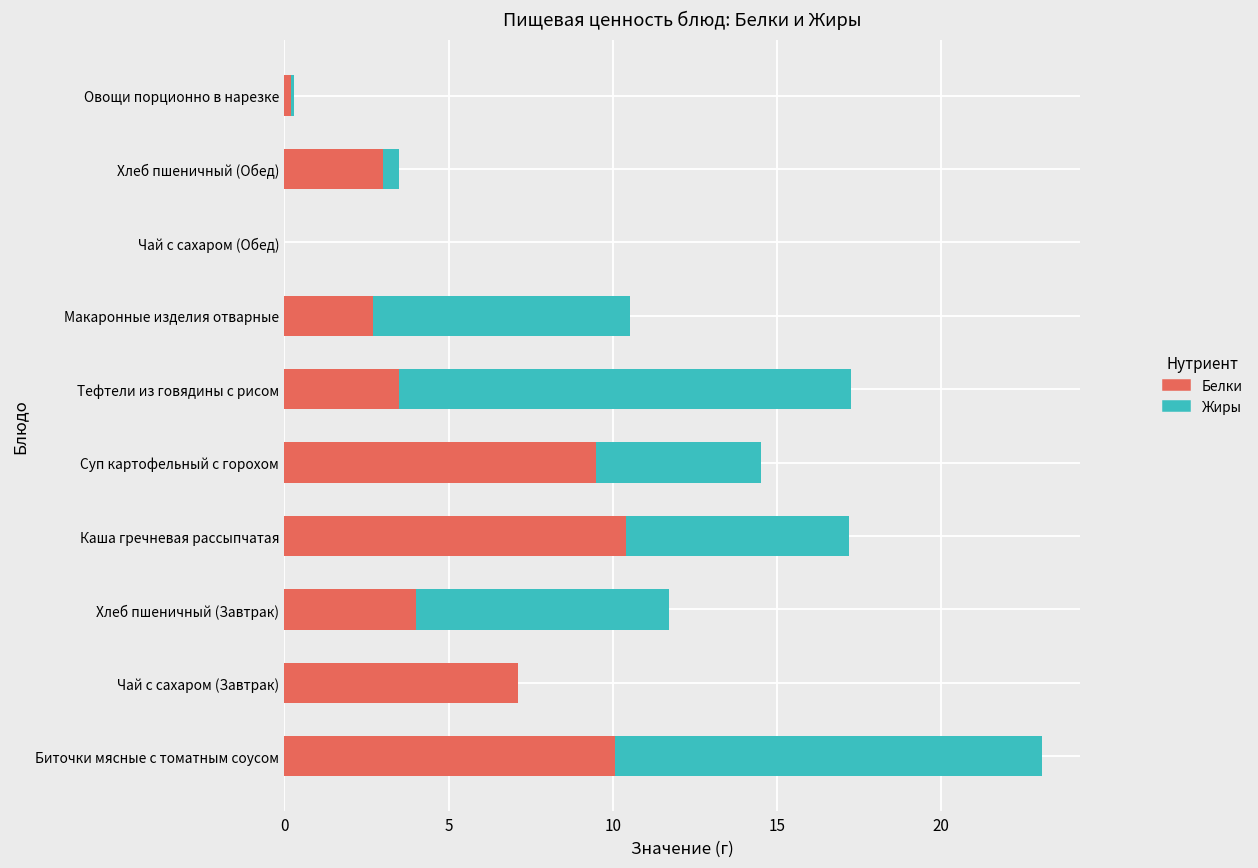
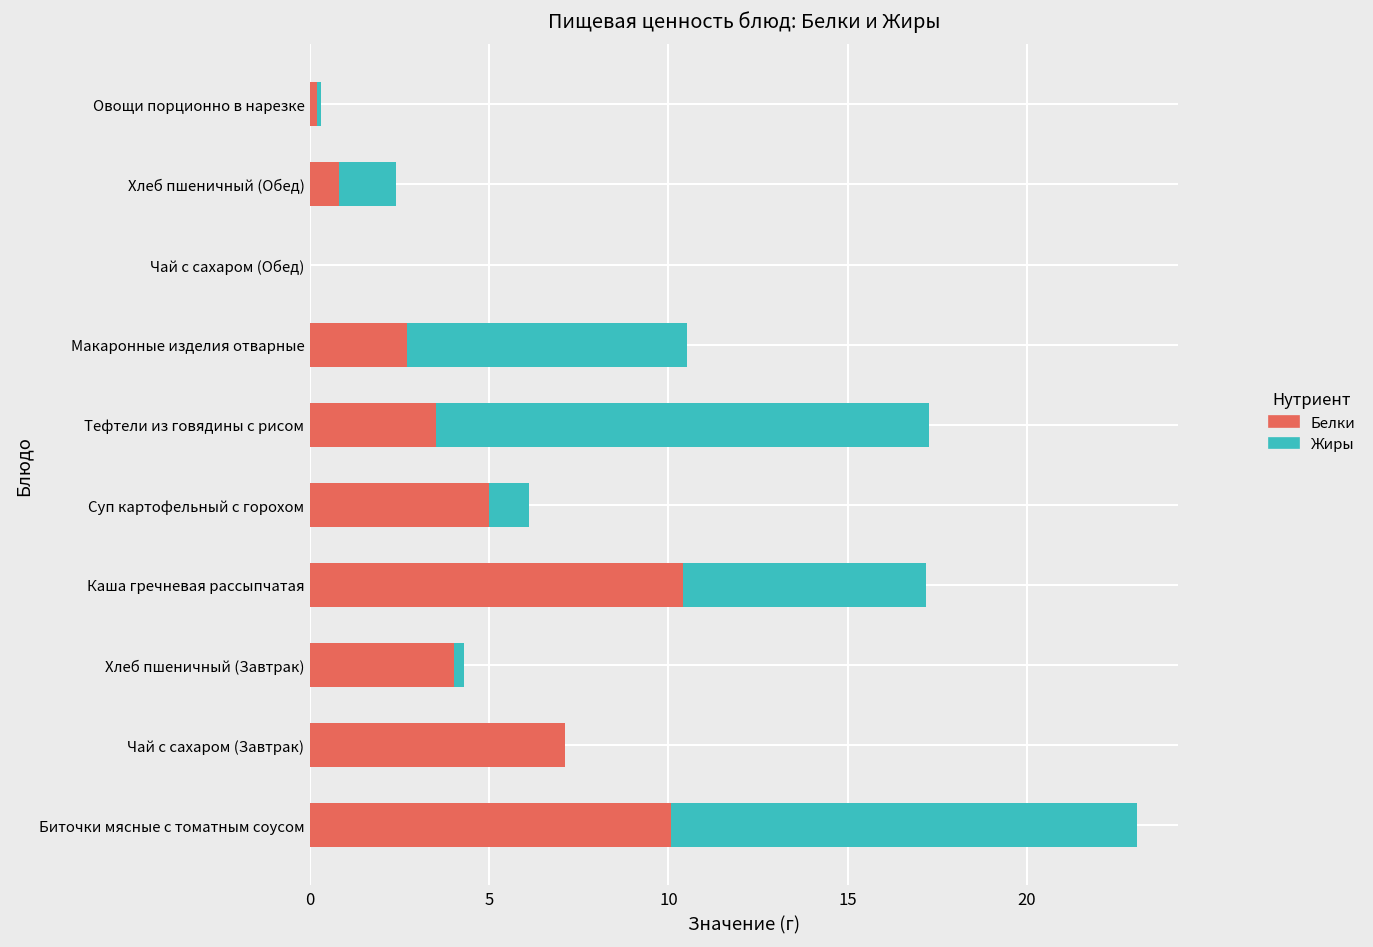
  {
    "Белки": {
      "Овощи порционно в нарезке": 0.2,
-     "Хлеб пшеничный (Обед)": 3.0,
+     "Хлеб пшеничный (Обед)": 0.8,
      "Чай с сахаром (Обед)": 0.0,
      "Макаронные изделия отварные": 2.7,
      "Тефтели из говядины с рисом": 3.5,
-     "Суп картофельный с горохом": 9.5,
+     "Суп картофельный с горохом": 5.0,
      "Каша гречневая рассыпчатая": 10.4,
      "Хлеб пшеничный (Завтрак)": 4.0,
      "Чай с сахаром (Завтрак)": 7.1,
      "Биточки мясные с томатным соусом": 10.1
    },
    "Жиры": {
      "Овощи порционно в нарезке": 0.1,
-     "Хлеб пшеничный (Обед)": 0.5,
+     "Хлеб пшеничный (Обед)": 1.6,
      "Чай с сахаром (Обед)": 0.0,
      "Макаронные изделия отварные": 7.8,
      "Тефтели из говядины с рисом": 13.8,
-     "Суп картофельный с горохом": 5.0,
+     "Суп картофельный с горохом": 1.1,
      "Каша гречневая рассыпчатая": 6.8,
-     "Хлеб пшеничный (Завтрак)": 7.7,
+     "Хлеб пшеничный (Завтрак)": 0.3,
      "Чай с сахаром (Завтрак)": 0.0,
      "Биточки мясные с томатным соусом": 13.0
    }
  }
